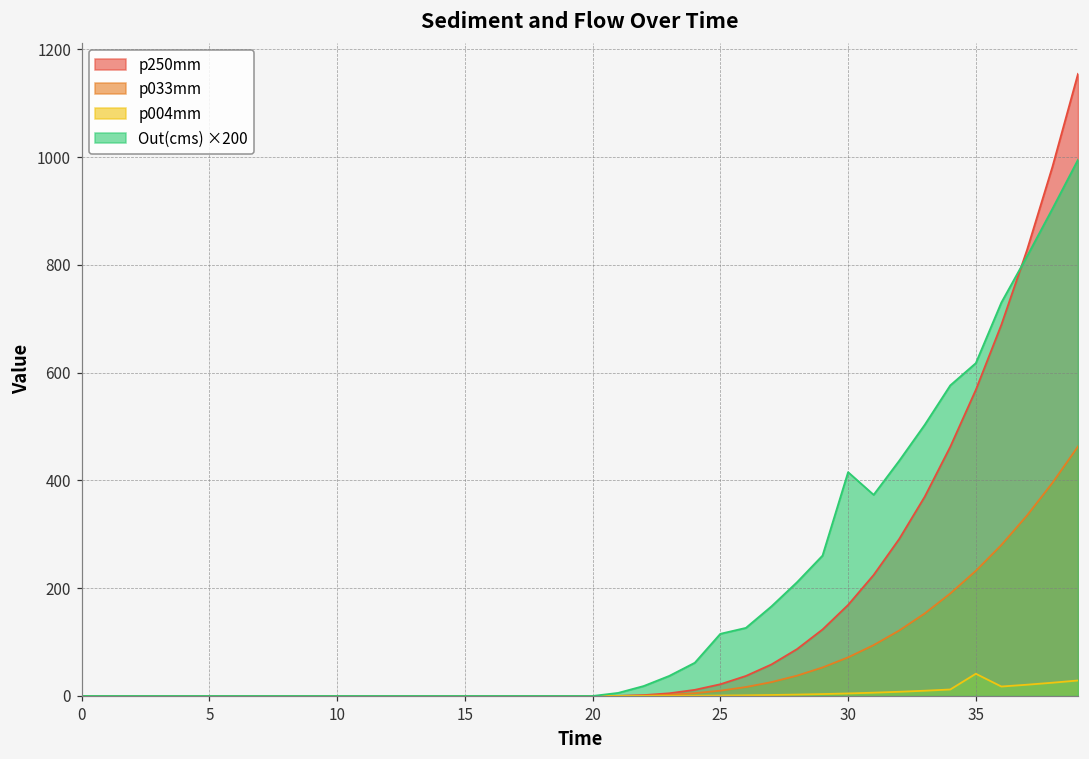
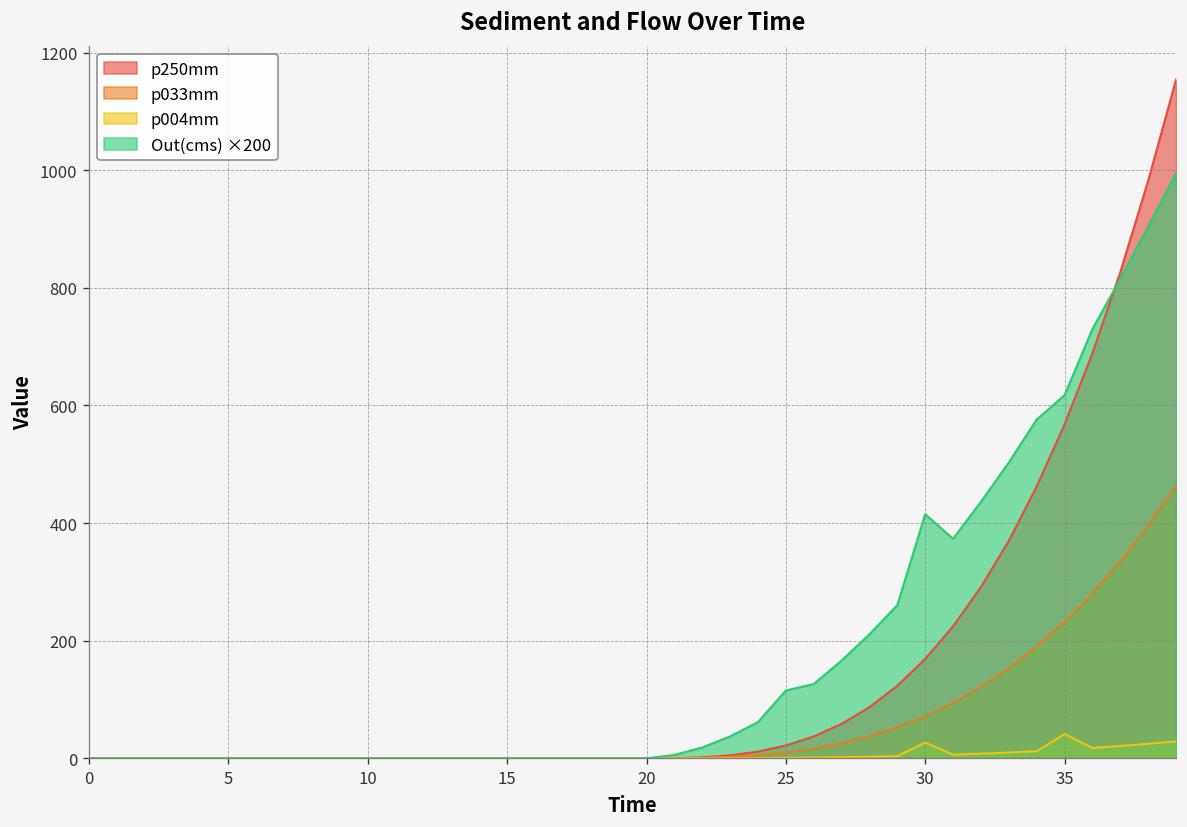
  {
    "p004mm": {
      "25": 0,
-     "30": 0,
+     "30": 30,
      "35": 40
    },
    "Out(cms) ×200": {
      "25": 120,
      "30": 420,
      "35": 620
    }
  }
